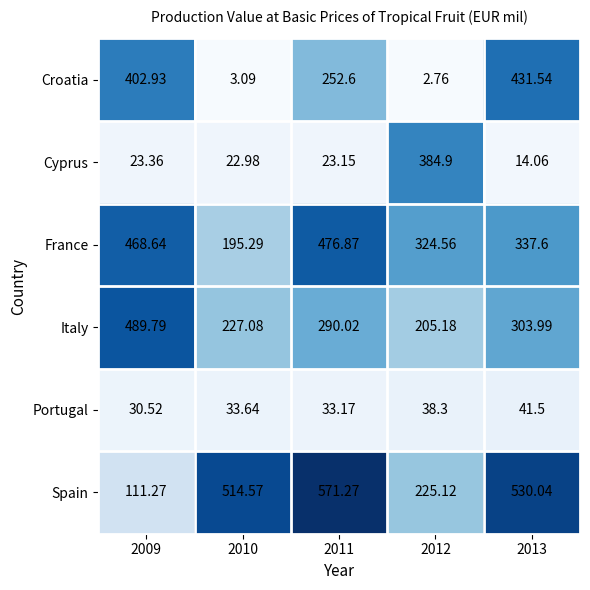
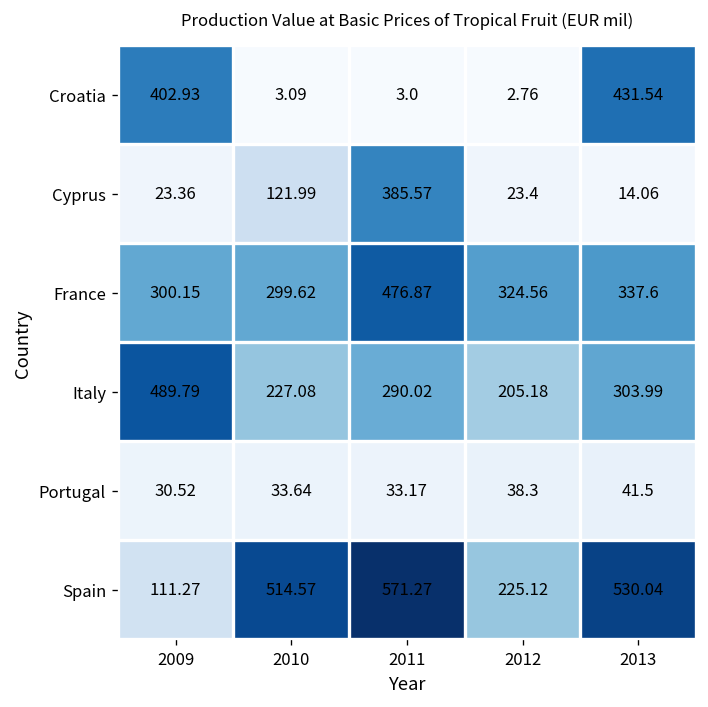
  {
    "Croatia": {
      "2009": 402.93,
      "2010": 3.09,
-     "2011": 252.6,
+     "2011": 3.0,
      "2012": 2.76,
      "2013": 431.54
    },
    "Cyprus": {
      "2009": 23.36,
-     "2010": 22.98,
-     "2011": 23.15,
-     "2012": 384.9,
+     "2010": 121.99,
+     "2011": 385.57,
+     "2012": 23.4,
      "2013": 14.06
    },
    "France": {
-     "2009": 468.64,
-     "2010": 195.29,
+     "2009": 300.15,
+     "2010": 299.62,
      "2011": 476.87,
      "2012": 324.56,
      "2013": 337.6
    },
    "Italy": {
      "2009": 489.79,
      "2010": 227.08,
      "2011": 290.02,
      "2012": 205.18,
      "2013": 303.99
    },
    "Portugal": {
      "2009": 30.52,
      "2010": 33.64,
      "2011": 33.17,
      "2012": 38.3,
      "2013": 41.5
    },
    "Spain": {
      "2009": 111.27,
      "2010": 514.57,
      "2011": 571.27,
      "2012": 225.12,
      "2013": 530.04
    }
  }
